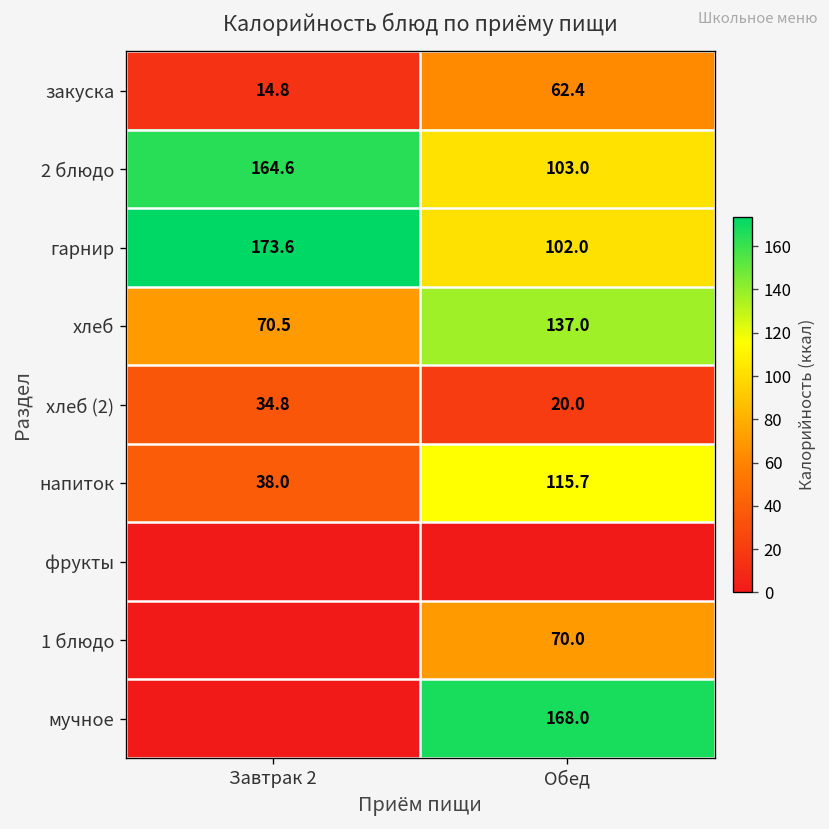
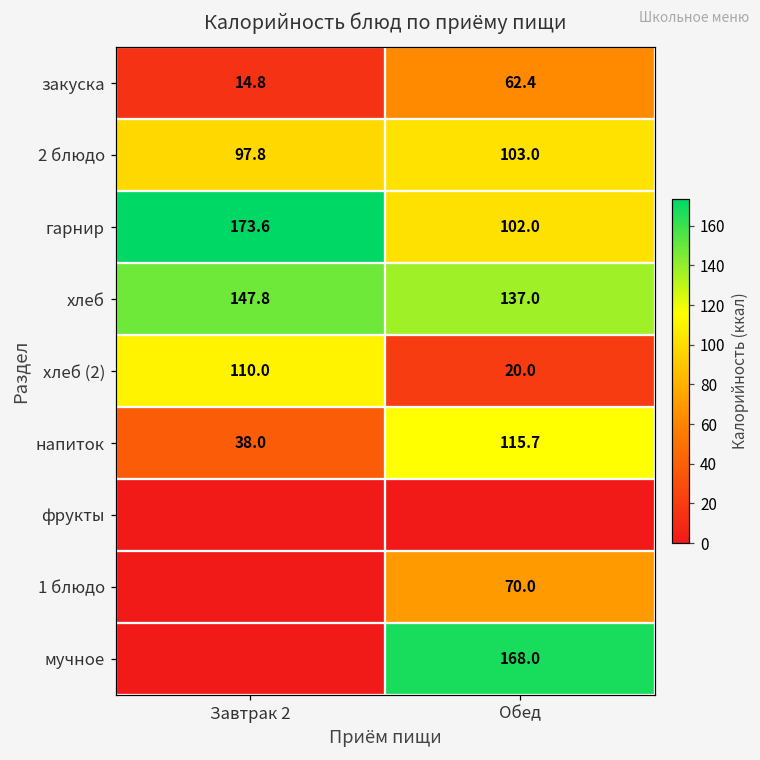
  {
    "закуска": {
      "Завтрак 2": 14.8,
      "Обед": 62.4
    },
    "2 блюдо": {
-     "Завтрак 2": 164.6,
+     "Завтрак 2": 97.8,
      "Обед": 103.0
    },
    "гарнир": {
      "Завтрак 2": 173.6,
      "Обед": 102.0
    },
    "хлеб": {
-     "Завтрак 2": 70.5,
+     "Завтрак 2": 147.8,
      "Обед": 137.0
    },
    "хлеб (2)": {
-     "Завтрак 2": 34.8,
+     "Завтрак 2": 110.0,
      "Обед": 20.0
    },
    "напиток": {
      "Завтрак 2": 38.0,
      "Обед": 115.7
    },
    "1 блюдо": {
      "Обед": 70.0
    },
    "мучное": {
      "Обед": 168.0
    }
  }
